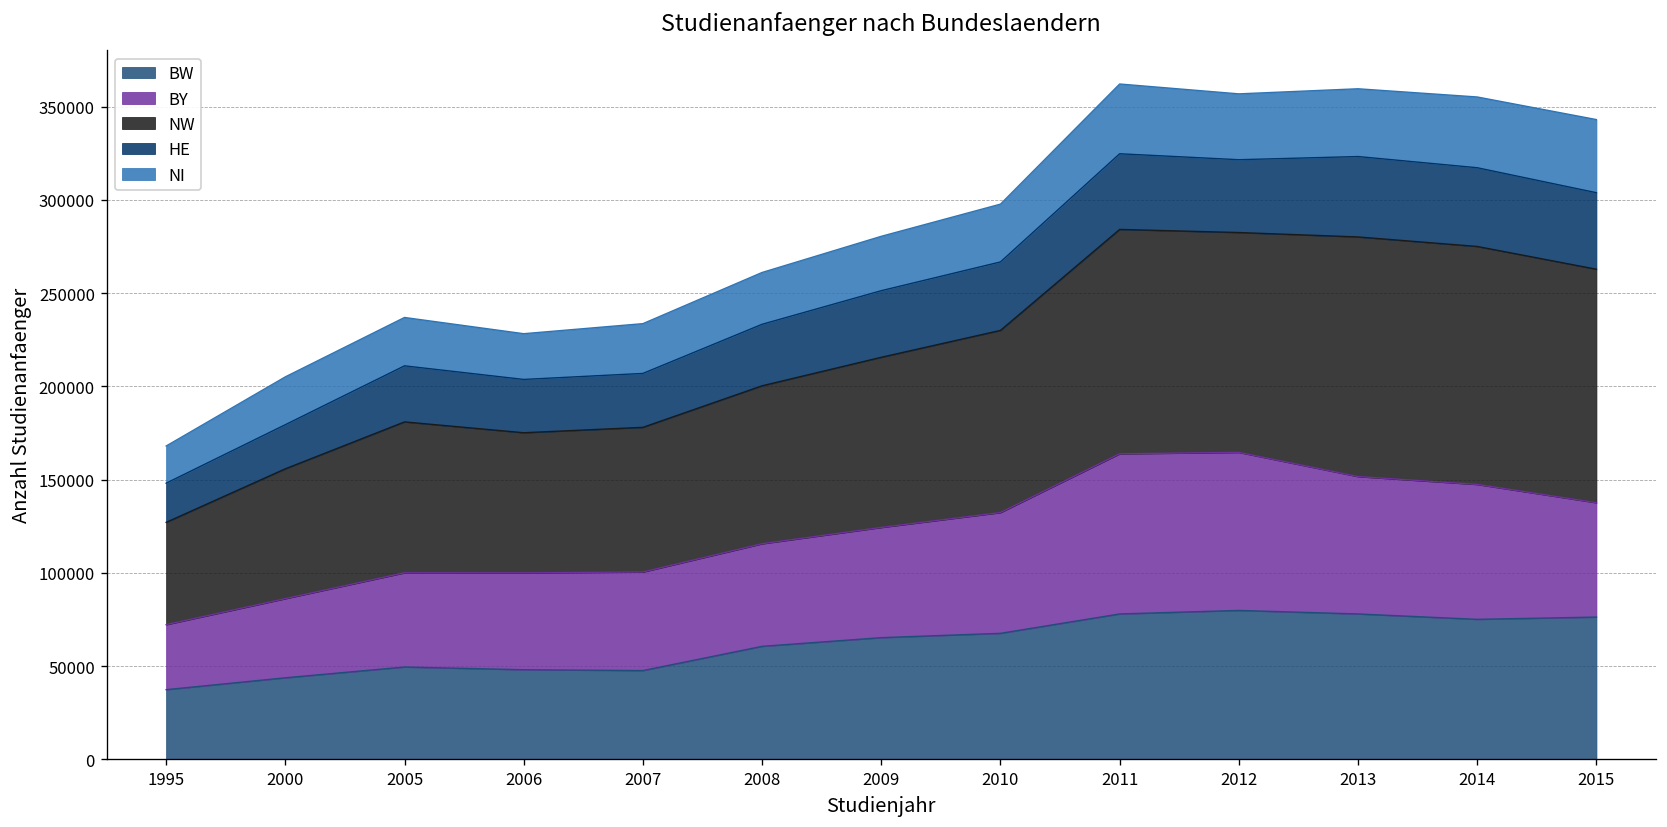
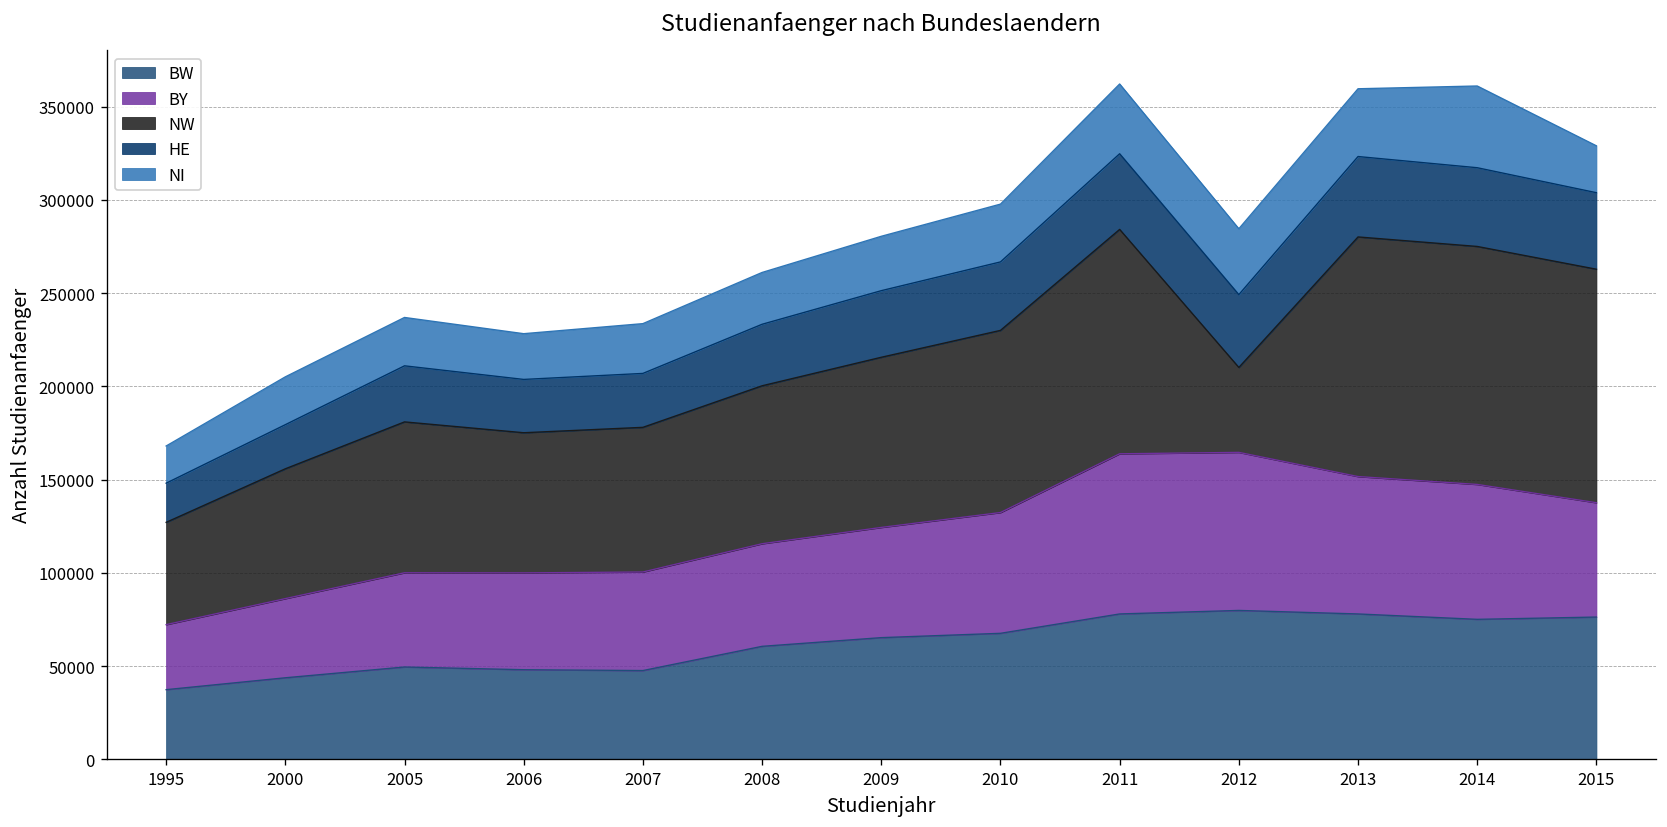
  {
    "BY": {
      "1995": 35000,
      "2000": 42000,
      "2005": 51000,
      "2006": 52000,
      "2007": 53000,
      "2008": 55000,
      "2009": 59000,
      "2010": 65000,
      "2011": 86000,
      "2012": 85000,
      "2013": 74000,
      "2014": 72000,
      "2015": 61000
    },
    "NW": {
      "1995": 55000,
      "2000": 70000,
      "2005": 81000,
      "2006": 75000,
      "2007": 78000,
      "2008": 85000,
      "2009": 91000,
      "2010": 98000,
      "2011": 120000,
-     "2012": 118000,
+     "2012": 46000,
      "2013": 128000,
      "2014": 128000,
      "2015": 125000
    },
    "NI": {
      "1995": 20000,
      "2000": 26000,
      "2005": 26000,
      "2006": 25000,
      "2007": 27000,
      "2008": 28000,
      "2009": 29000,
      "2010": 31000,
      "2011": 37000,
      "2012": 35000,
      "2013": 36000,
-     "2014": 38000,
-     "2015": 39000
+     "2014": 44000,
+     "2015": 25000
    }
  }
